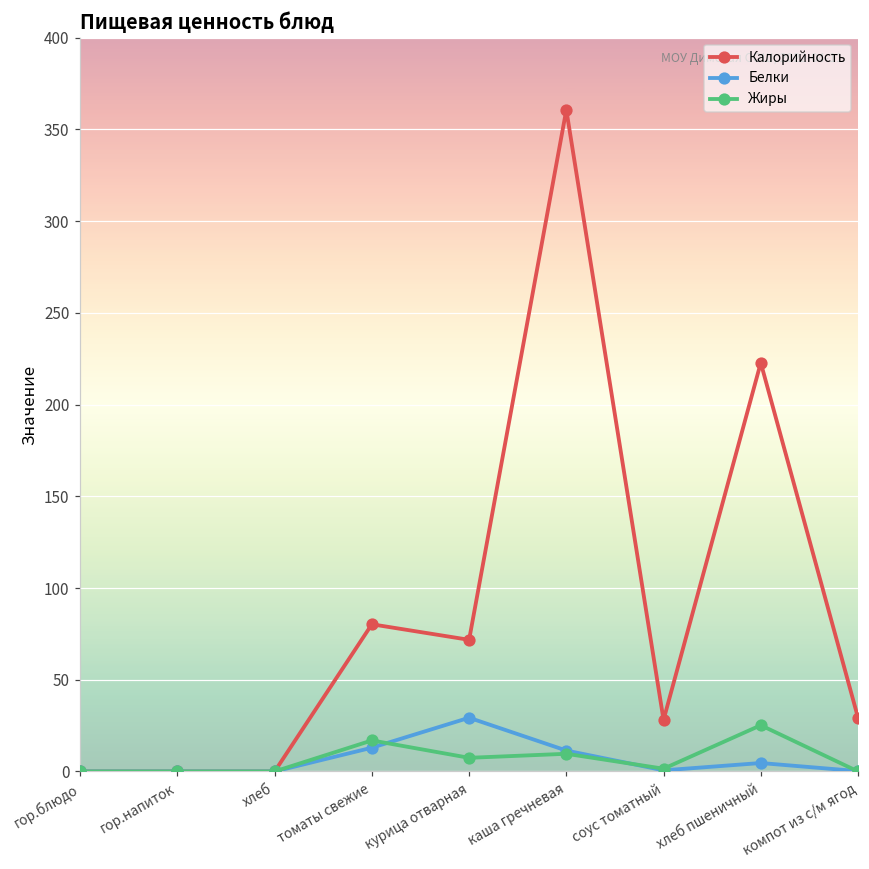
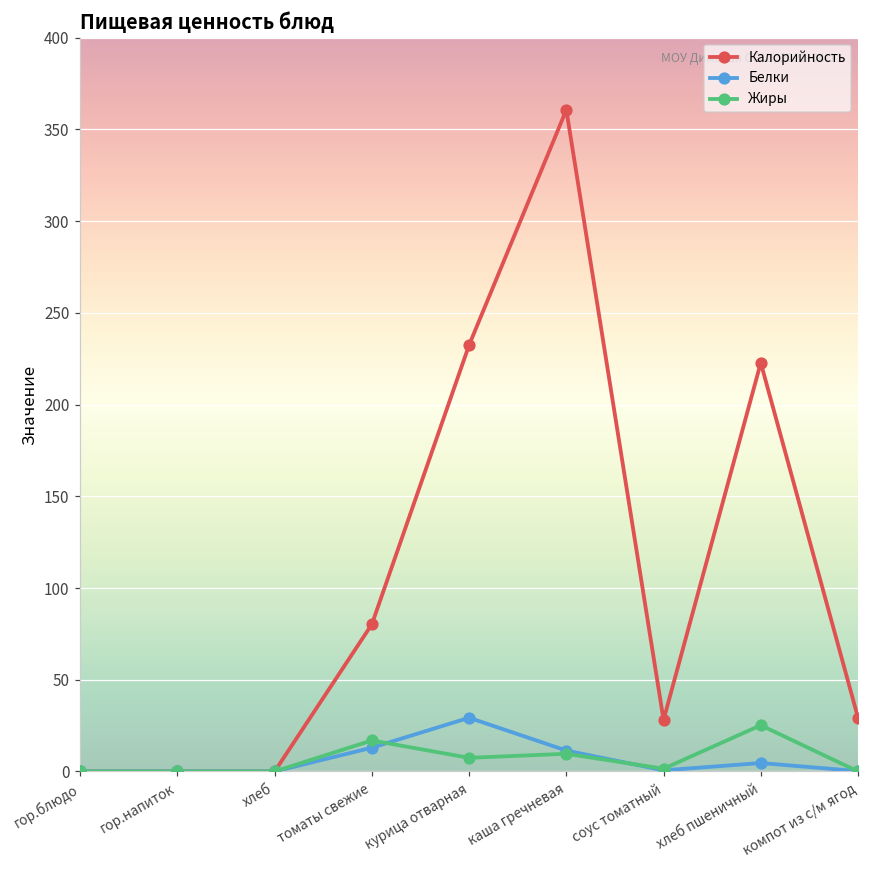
  {
    "Калорийность": {
      "томаты свежие": 80,
-     "курица отварная": 72,
+     "курица отварная": 232,
      "каша гречневая": 361,
      "соус томатный": 28,
      "хлеб пшеничный": 223,
      "компот из с/м ягод": 29
    },
    "Белки": {
      "томаты свежие": 13,
      "курица отварная": 29,
      "каша гречневая": 11,
      "хлеб пшеничный": 5
    },
    "Жиры": {
      "томаты свежие": 17,
      "курица отварная": 7,
      "каша гречневая": 10,
      "хлеб пшеничный": 25
    }
  }
